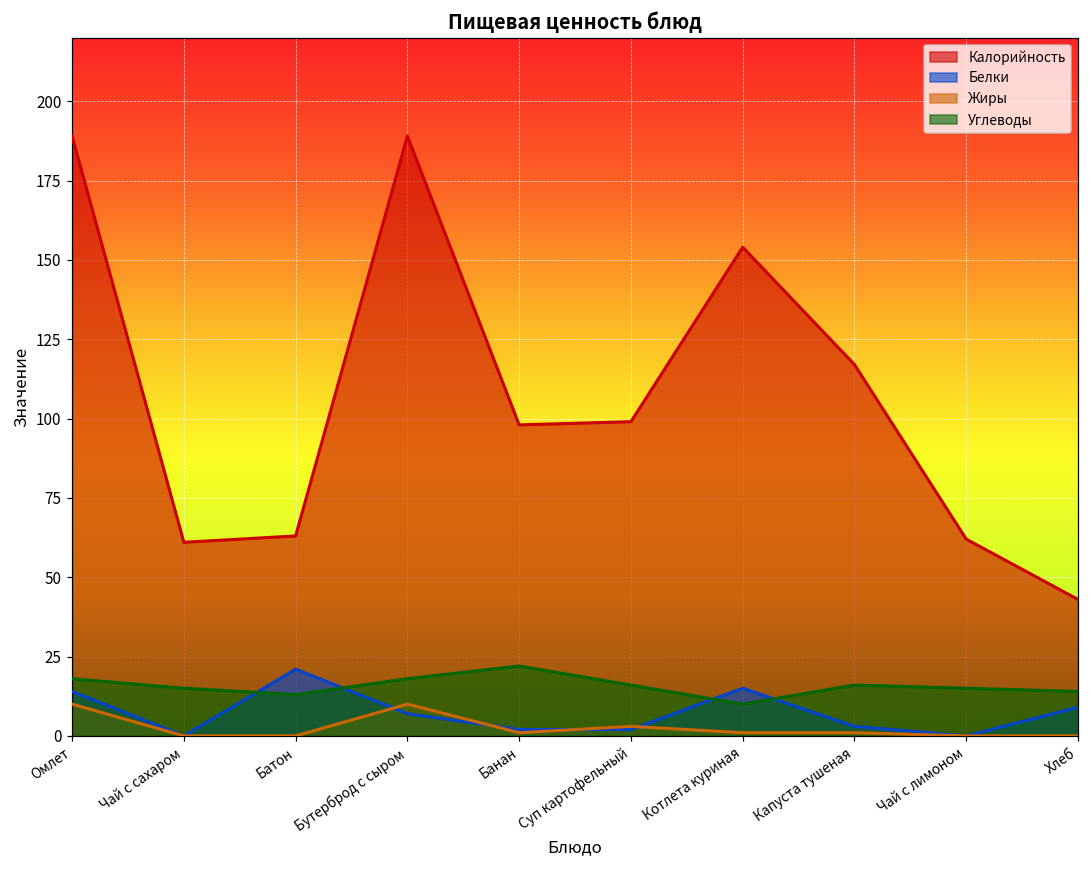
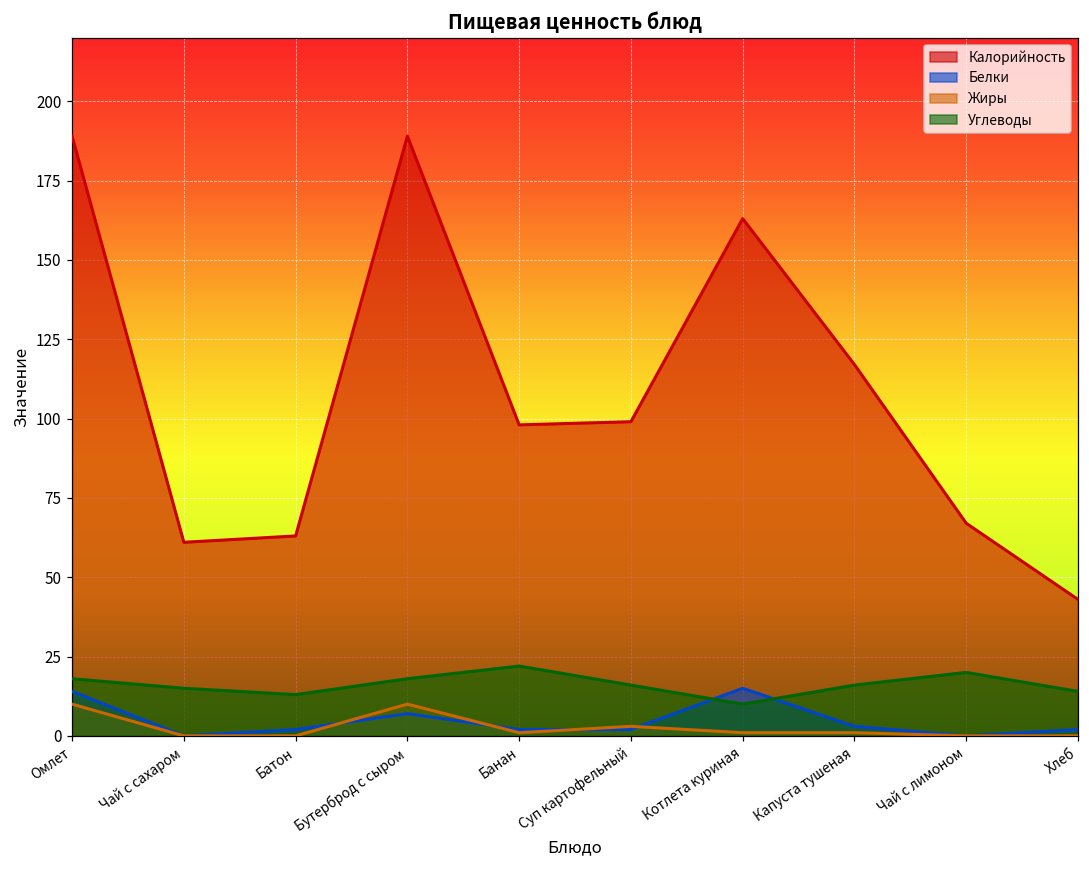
  {
    "Калорийность": {
      "Омлет": 189,
      "Чай с сахаром": 61,
      "Батон": 63,
      "Бутерброд с сыром": 189,
      "Банан": 98,
      "Суп картофельный": 99,
-     "Котлета куриная": 154,
+     "Котлета куриная": 163,
      "Капуста тушеная": 117,
-     "Чай с лимоном": 62,
+     "Чай с лимоном": 67,
      "Хлеб": 43
    },
    "Белки": {
      "Омлет": 14,
-     "Батон": 21,
+     "Батон": 2,
      "Бутерброд с сыром": 7,
      "Банан": 2,
      "Суп картофельный": 2,
      "Котлета куриная": 15,
      "Капуста тушеная": 3,
-     "Хлеб": 9
+     "Хлеб": 2
    },
    "Жиры": {
      "Омлет": 10,
      "Батон": 0,
      "Бутерброд с сыром": 10,
      "Банан": 1,
      "Суп картофельный": 3,
      "Котлета куриная": 1,
      "Капуста тушеная": 1,
      "Хлеб": 0
    },
    "Углеводы": {
      "Омлет": 18,
      "Чай с сахаром": 15,
      "Батон": 13,
      "Бутерброд с сыром": 18,
      "Банан": 22,
      "Суп картофельный": 16,
      "Котлета куриная": 10,
      "Капуста тушеная": 16,
-     "Чай с лимоном": 15,
+     "Чай с лимоном": 20,
      "Хлеб": 14
    }
  }
